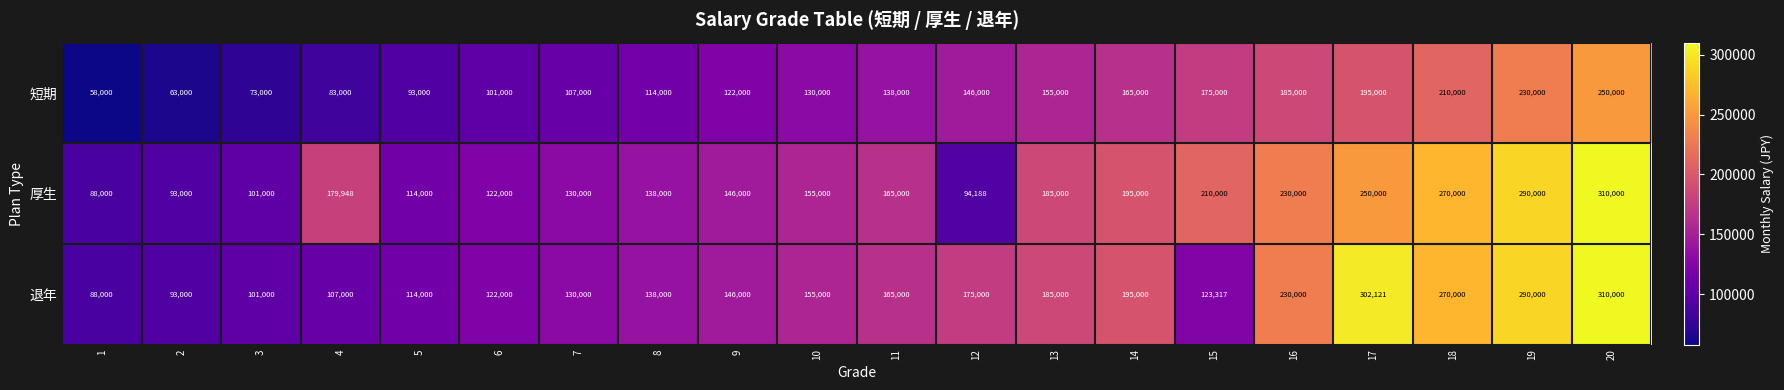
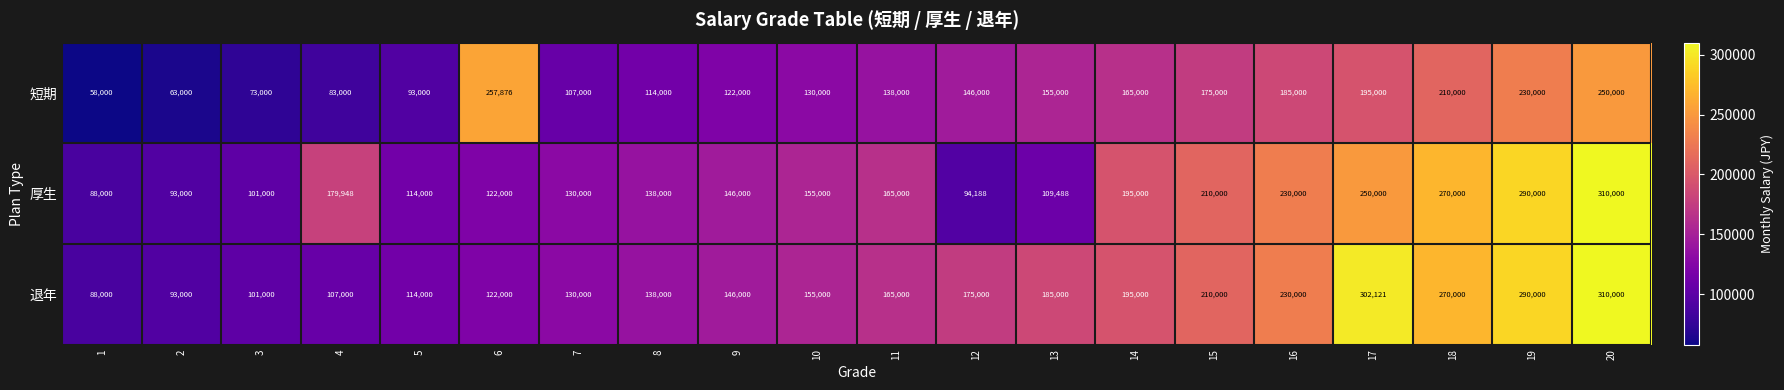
  {
    "短期": {
      "1": "58,000",
      "2": "63,000",
      "3": "73,000",
      "4": "83,000",
      "5": "93,000",
-     "6": "101,000",
+     "6": "257,876",
      "7": "107,000",
      "8": "114,000",
      "9": "122,000",
      "10": "130,000",
      "11": "138,000",
      "12": "146,000",
      "13": "155,000",
      "14": "165,000",
      "15": "175,000",
      "16": "185,000",
      "17": "195,000",
      "18": "210,000",
      "19": "230,000",
      "20": "250,000"
    },
    "厚生": {
      "1": "88,000",
      "2": "93,000",
      "3": "101,000",
      "4": "179,948",
      "5": "114,000",
      "6": "122,000",
      "7": "130,000",
      "8": "138,000",
      "9": "146,000",
      "10": "155,000",
      "11": "165,000",
      "12": "94,188",
-     "13": "185,000",
+     "13": "109,488",
      "14": "195,000",
      "15": "210,000",
      "16": "230,000",
      "17": "250,000",
      "18": "270,000",
      "19": "290,000",
      "20": "310,000"
    },
    "退年": {
      "1": "88,000",
      "2": "93,000",
      "3": "101,000",
      "4": "107,000",
      "5": "114,000",
      "6": "122,000",
      "7": "130,000",
      "8": "138,000",
      "9": "146,000",
      "10": "155,000",
      "11": "165,000",
      "12": "175,000",
      "13": "185,000",
      "14": "195,000",
-     "15": "123,317",
+     "15": "210,000",
      "16": "230,000",
      "17": "302,121",
      "18": "270,000",
      "19": "290,000",
      "20": "310,000"
    }
  }
